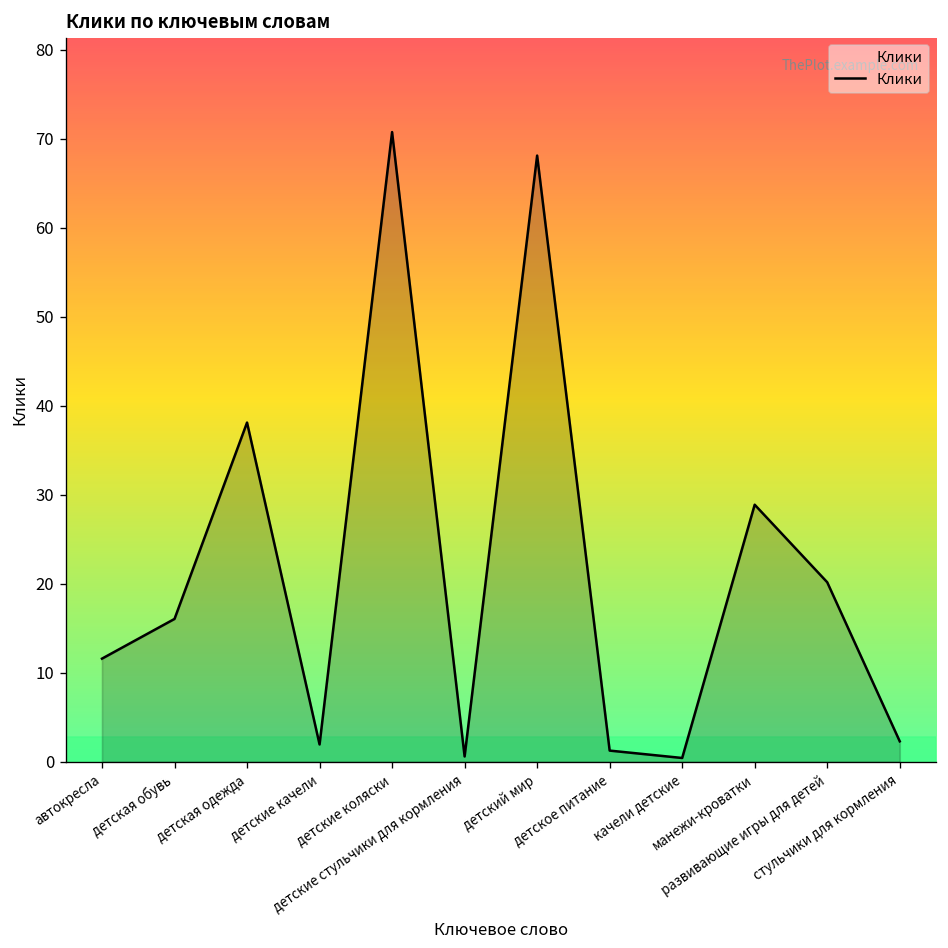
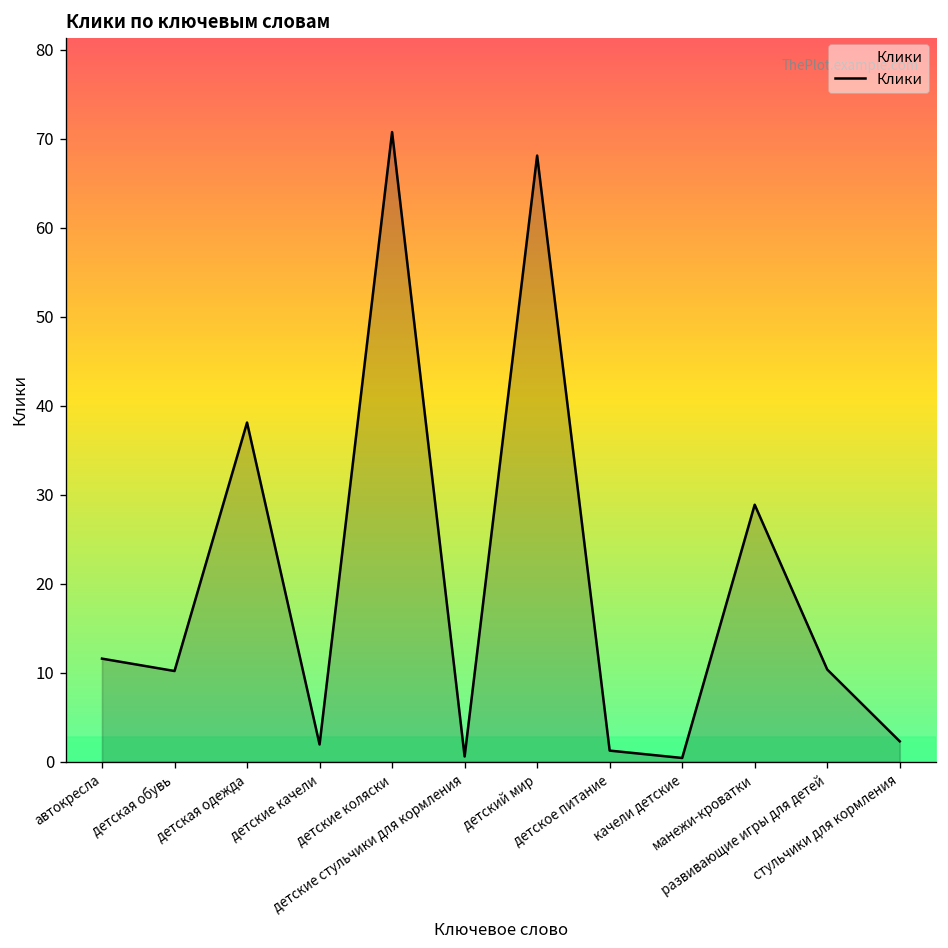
  {
    "автокресла": 12,
-   "детская обувь": 16,
+   "детская обувь": 10,
    "детская одежда": 38,
    "детские коляски": 71,
    "детский мир": 68,
    "манежи-кроватки": 29,
-   "развивающие игры для детей": 20
+   "развивающие игры для детей": 10
  }
